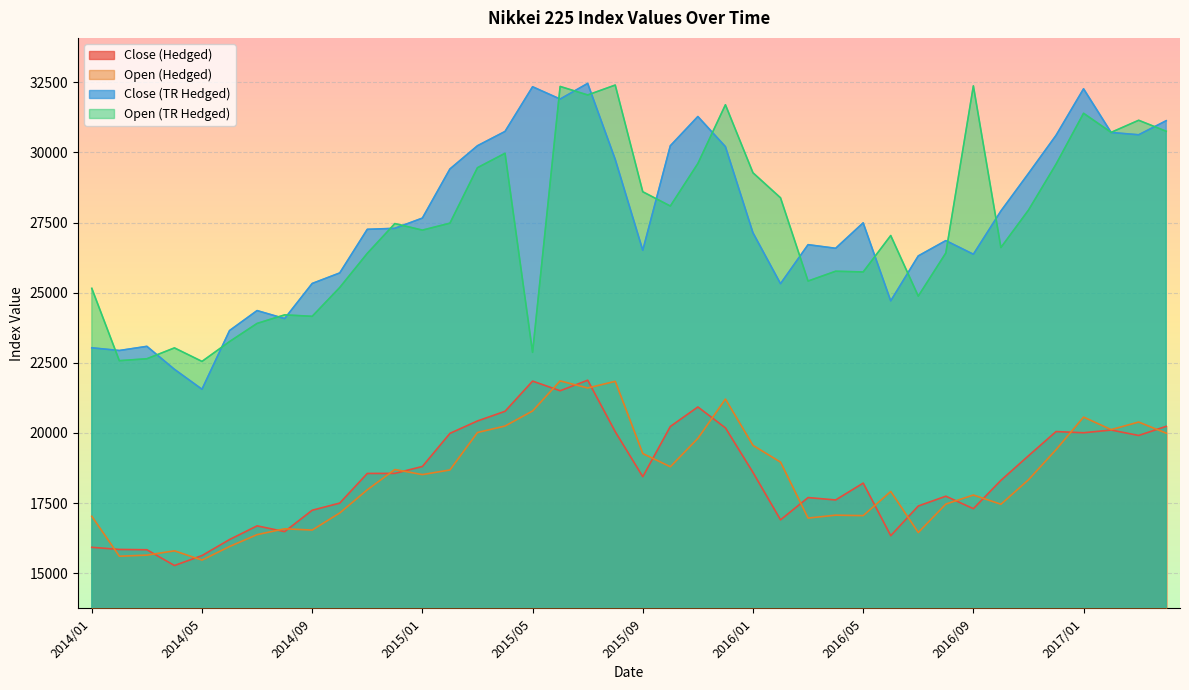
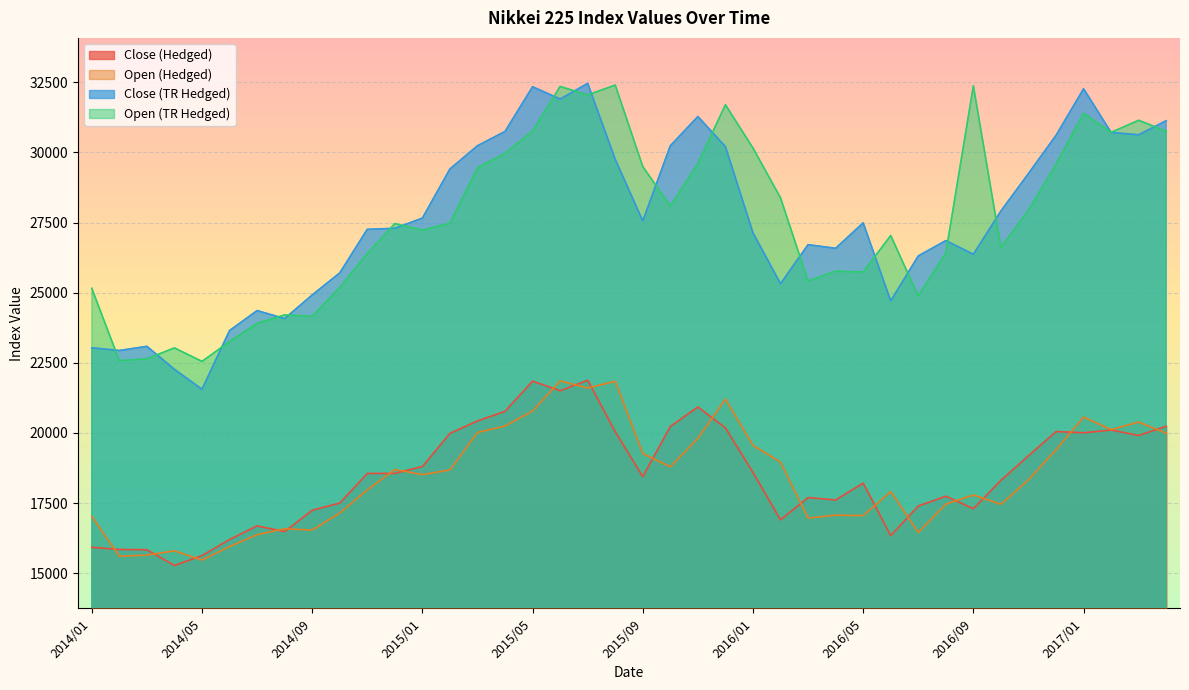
  {
    "Close (TR Hedged)": {
      "2014/01": 23000,
      "2014/05": 21600,
-     "2014/09": 25300,
+     "2014/09": 24900,
      "2015/01": 27700,
      "2015/05": 32300,
-     "2015/09": 26500,
+     "2015/09": 27600,
      "2016/01": 27100,
      "2016/05": 27500,
      "2016/09": 26400,
      "2017/01": 32300
    },
    "Open (TR Hedged)": {
      "2014/01": 25200,
      "2014/05": 22600,
      "2014/09": 24200,
      "2015/01": 27200,
-     "2015/05": 22900,
-     "2015/09": 28600,
-     "2016/01": 29300,
+     "2015/05": 30800,
+     "2015/09": 29500,
+     "2016/01": 30200,
      "2016/05": 25700,
      "2016/09": 32400,
      "2017/01": 31400
    }
  }
